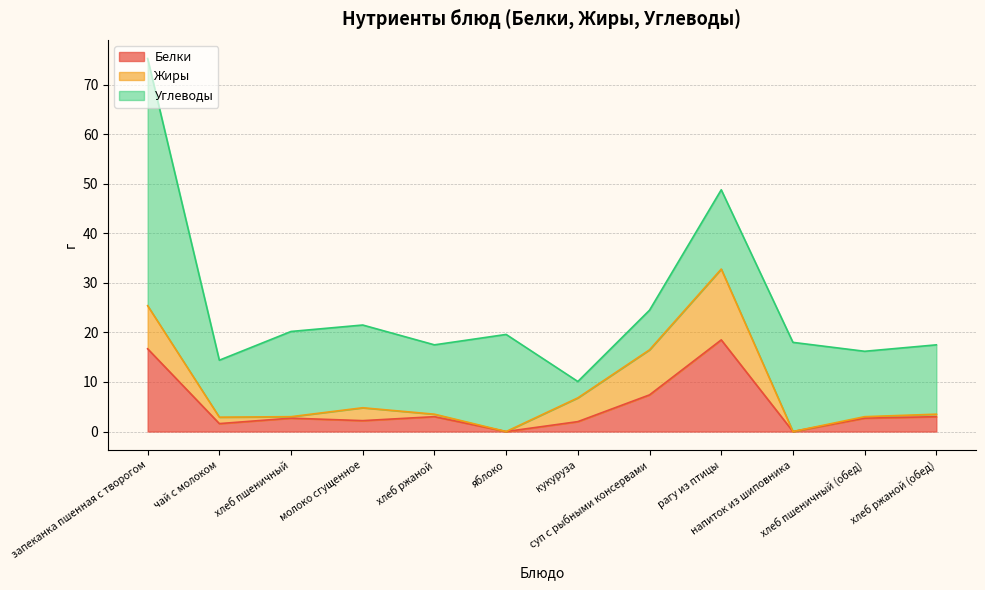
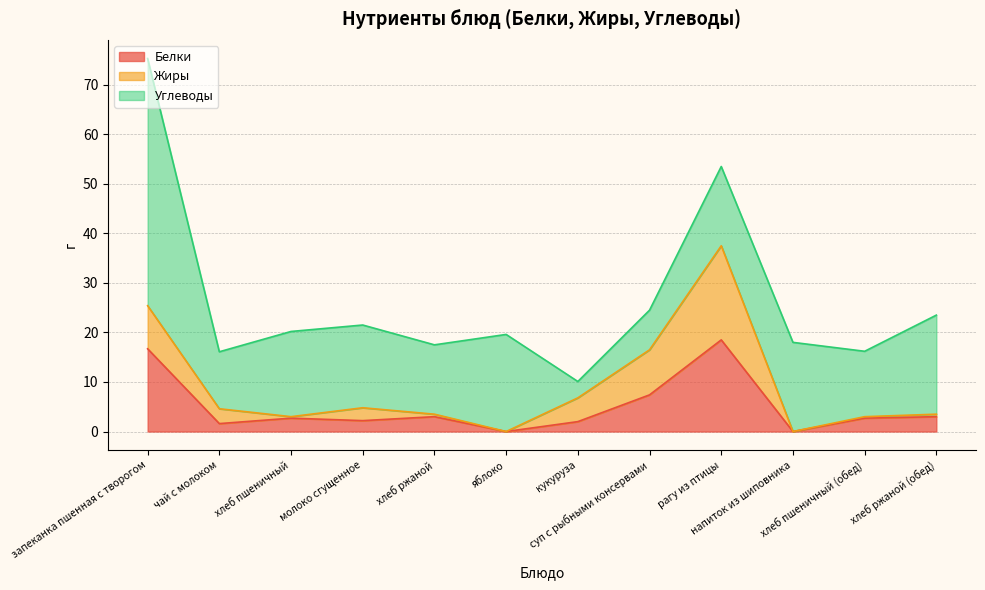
  {
    "Белки": {
      "запеканка пшенная с творогом": 17,
      "чай с молоком": 2,
      "молоко сгущенное": 2,
      "кукуруза": 2,
      "суп с рыбными консервами": 7,
      "рагу из птицы": 19
    },
    "Жиры": {
      "запеканка пшенная с творогом": 9,
-     "чай с молоком": 1,
+     "чай с молоком": 3,
      "молоко сгущенное": 3,
      "кукуруза": 5,
      "суп с рыбными консервами": 9,
-     "рагу из птицы": 14
+     "рагу из птицы": 19
    },
    "Углеводы": {
      "чай с молоком": 12,
      "хлеб пшеничный": 17,
      "молоко сгущенное": 17,
      "хлеб ржаной": 14,
      "яблоко": 20,
      "кукуруза": 3,
      "суп с рыбными консервами": 8,
      "рагу из птицы": 16,
      "напиток из шиповника": 18,
      "хлеб пшеничный (обед)": 13,
-     "хлеб ржаной (обед)": 14
+     "хлеб ржаной (обед)": 20
    }
  }
